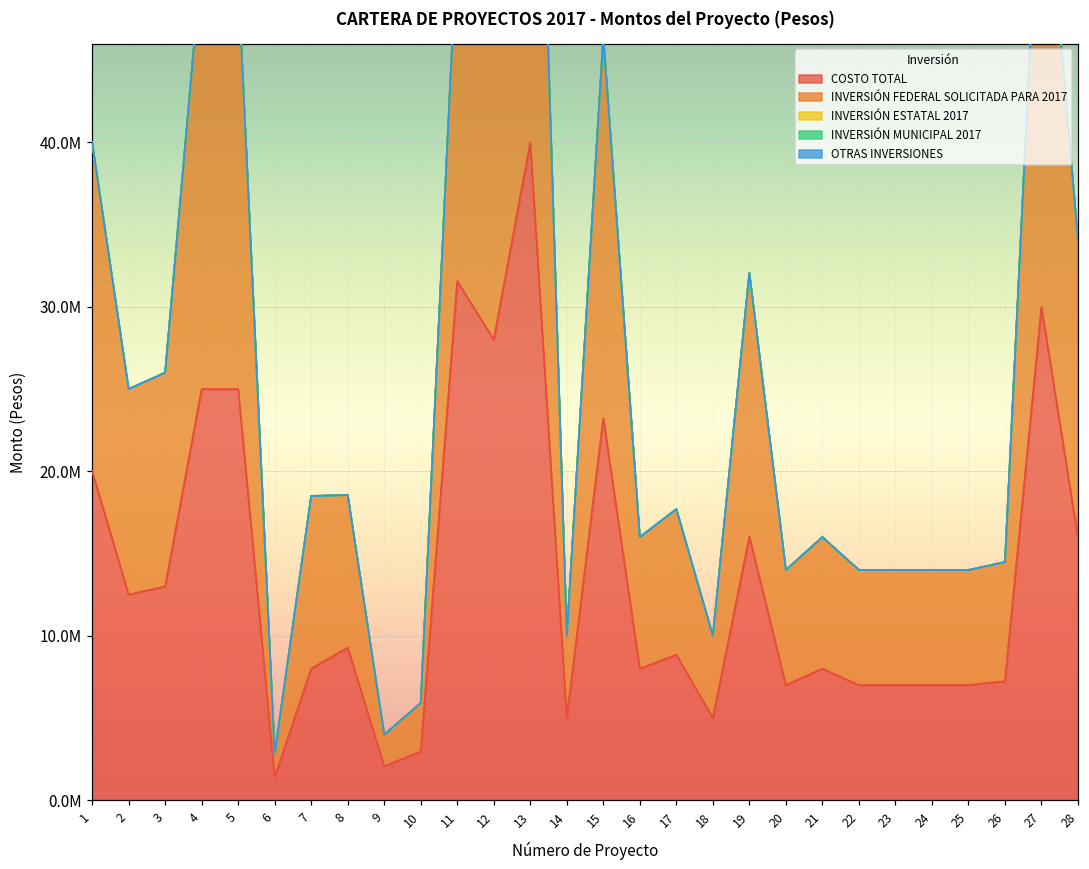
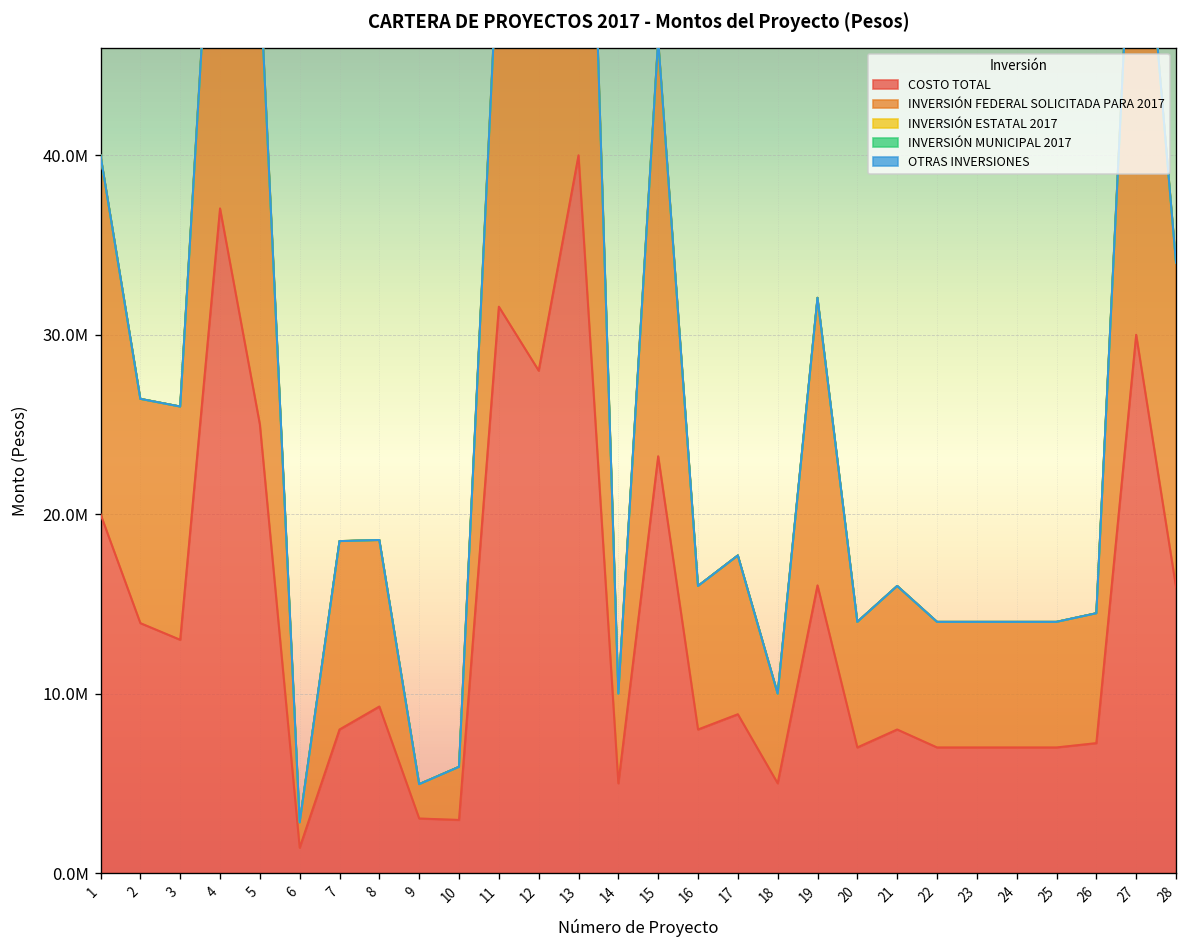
  {
    "COSTO TOTAL": {
      "1": 20000000,
-     "2": 12500000,
+     "2": 13900000,
      "3": 13000000,
-     "4": 25000000,
+     "4": 37000000,
      "5": 25000000,
      "6": 1400000,
      "7": 8000000,
      "8": 9300000,
-     "9": 2100000,
+     "9": 3000000,
      "10": 3000000,
      "11": 31600000,
      "12": 28000000,
      "13": 40000000,
      "14": 5000000,
      "15": 23200000,
      "16": 8000000,
      "17": 8900000,
      "18": 5000000,
      "19": 16000000,
      "20": 7000000,
      "21": 8000000,
      "22": 7000000,
      "23": 7000000,
      "24": 7000000,
      "25": 7000000,
      "26": 7200000,
      "27": 30000000,
      "28": 15900000
    }
  }
